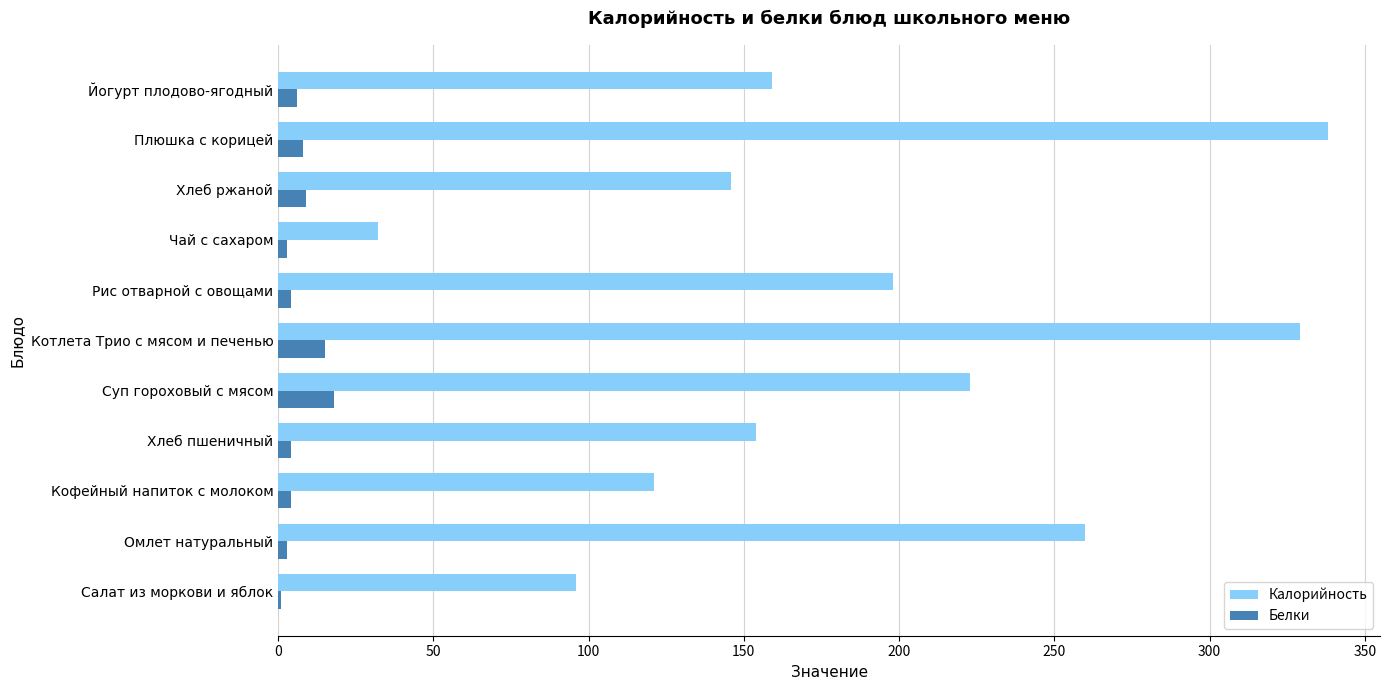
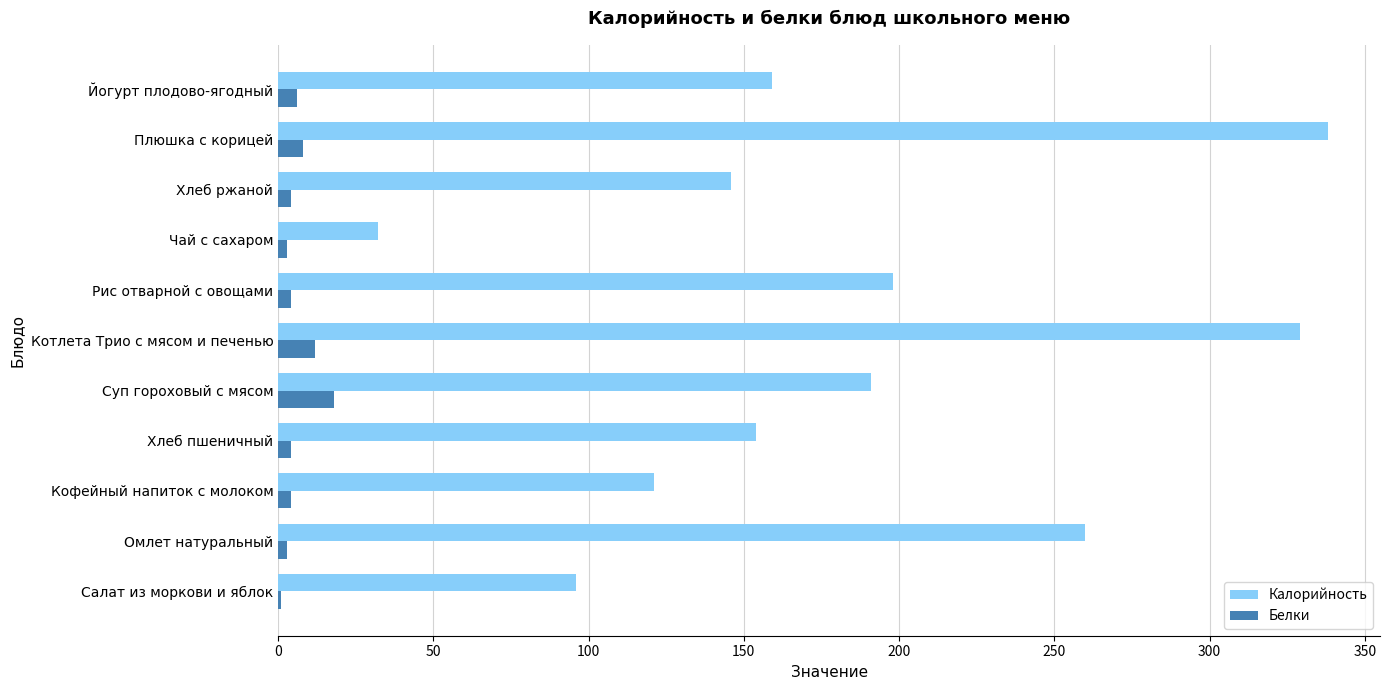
  {
    "Калорийность": {
      "Йогурт плодово-ягодный": 159,
      "Плюшка с корицей": 338,
      "Хлеб ржаной": 146,
      "Чай с сахаром": 32,
      "Рис отварной с овощами": 198,
      "Котлета Трио с мясом и печенью": 329,
-     "Суп гороховый с мясом": 223,
+     "Суп гороховый с мясом": 191,
      "Хлеб пшеничный": 154,
      "Кофейный напиток с молоком": 121,
      "Омлет натуральный": 260,
      "Салат из моркови и яблок": 96
    },
    "Белки": {
      "Йогурт плодово-ягодный": 6,
      "Плюшка с корицей": 8,
-     "Хлеб ржаной": 9,
+     "Хлеб ржаной": 4,
      "Чай с сахаром": 3,
      "Рис отварной с овощами": 4,
-     "Котлета Трио с мясом и печенью": 15,
+     "Котлета Трио с мясом и печенью": 12,
      "Суп гороховый с мясом": 18,
      "Хлеб пшеничный": 4,
      "Кофейный напиток с молоком": 4,
      "Омлет натуральный": 3,
      "Салат из моркови и яблок": 1
    }
  }
